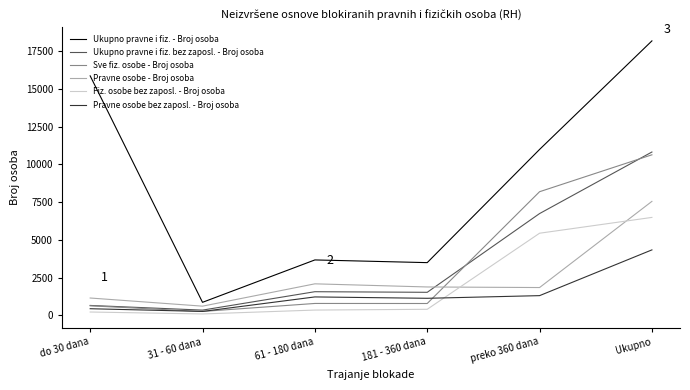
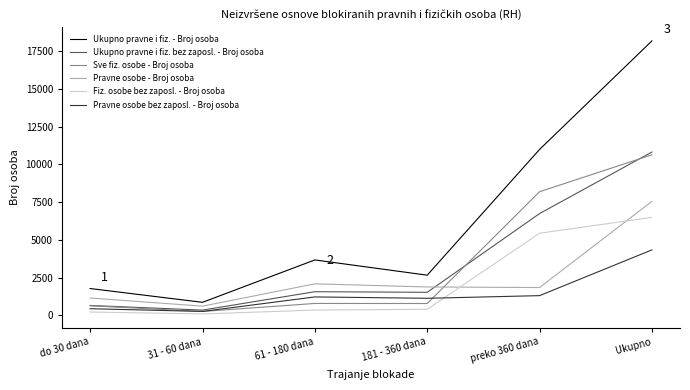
  {
    "Ukupno pravne i fiz. - Broj osoba": {
-     "do 30 dana": 15900,
+     "do 30 dana": 1800,
      "31 - 60 dana": 900,
-     "181 - 360 dana": 3500,
+     "181 - 360 dana": 2700,
      "preko 360 dana": 11000
    }
  }
